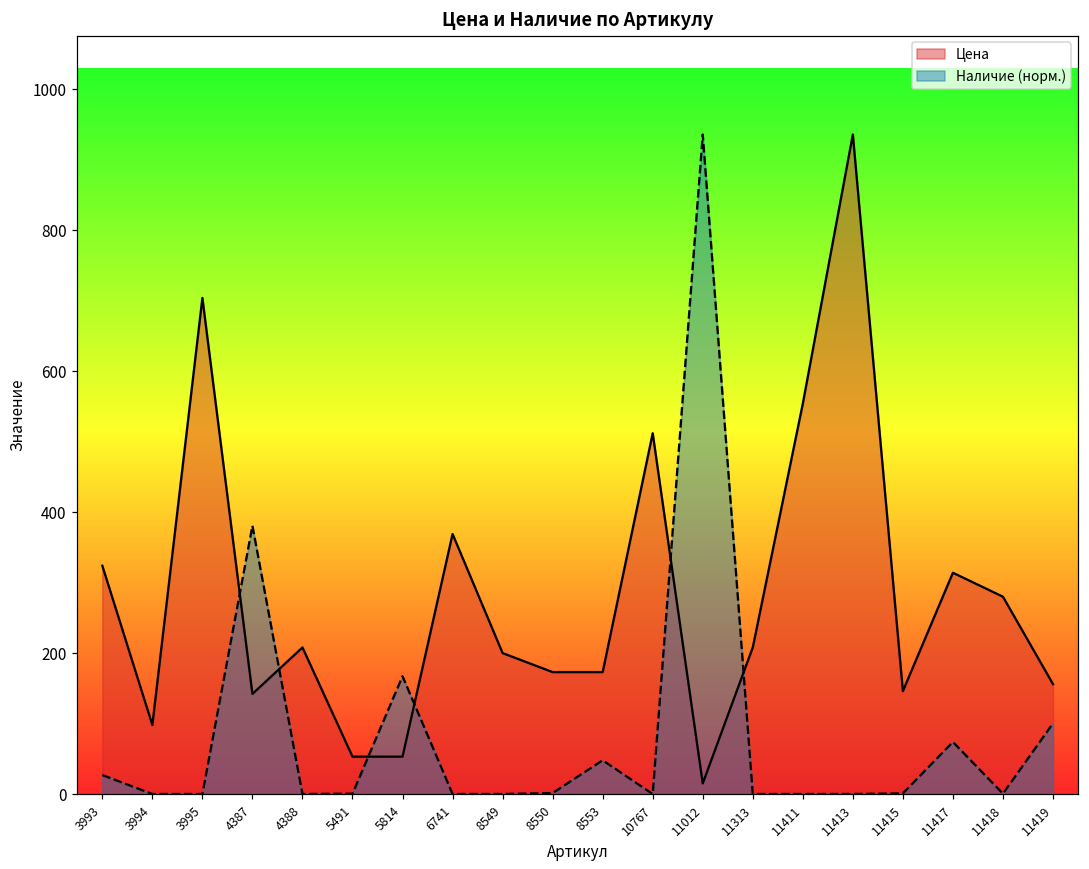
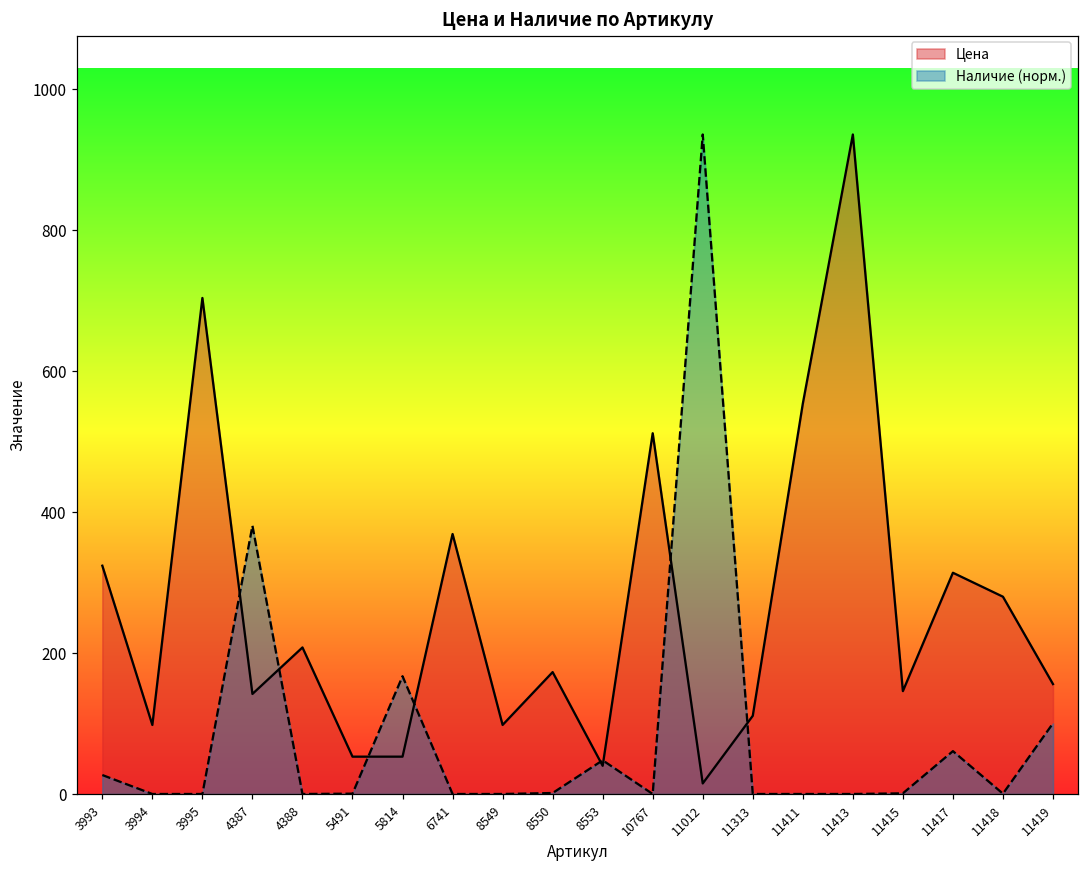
  {
    "Цена": {
      "3993": 320,
      "3994": 100,
      "3995": 700,
      "4387": 140,
      "4388": 210,
      "5491": 50,
      "5814": 50,
      "6741": 370,
-     "8549": 200,
+     "8549": 100,
      "8550": 170,
-     "8553": 170,
+     "8553": 40,
      "10767": 510,
      "11012": 20,
-     "11313": 210,
+     "11313": 110,
      "11411": 550,
      "11413": 940,
      "11415": 150,
      "11417": 310,
      "11418": 280,
      "11419": 160
    },
    "Наличие (норм.)": {
      "3993": 30,
      "3994": 0,
      "3995": 0,
      "4387": 380,
      "4388": 0,
      "5491": 0,
      "5814": 170,
      "6741": 0,
      "8549": 0,
      "8550": 0,
      "8553": 50,
      "10767": 0,
      "11012": 940,
      "11313": 0,
      "11411": 0,
      "11413": 0,
      "11415": 0,
-     "11417": 70,
+     "11417": 60,
      "11418": 0,
      "11419": 100
    }
  }
